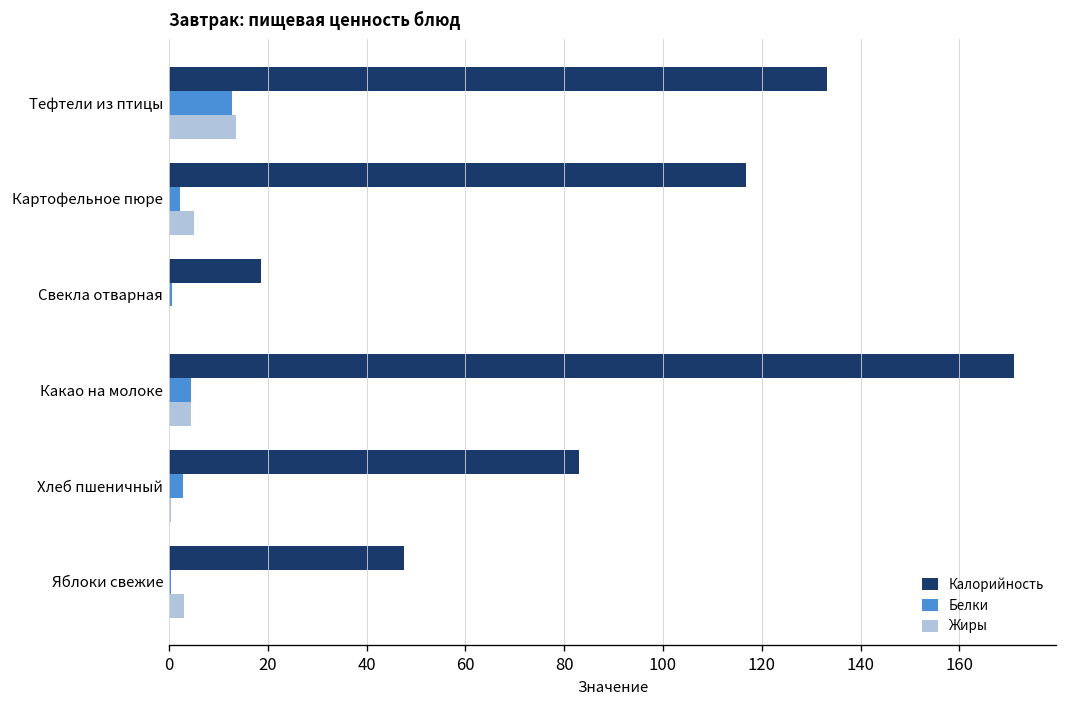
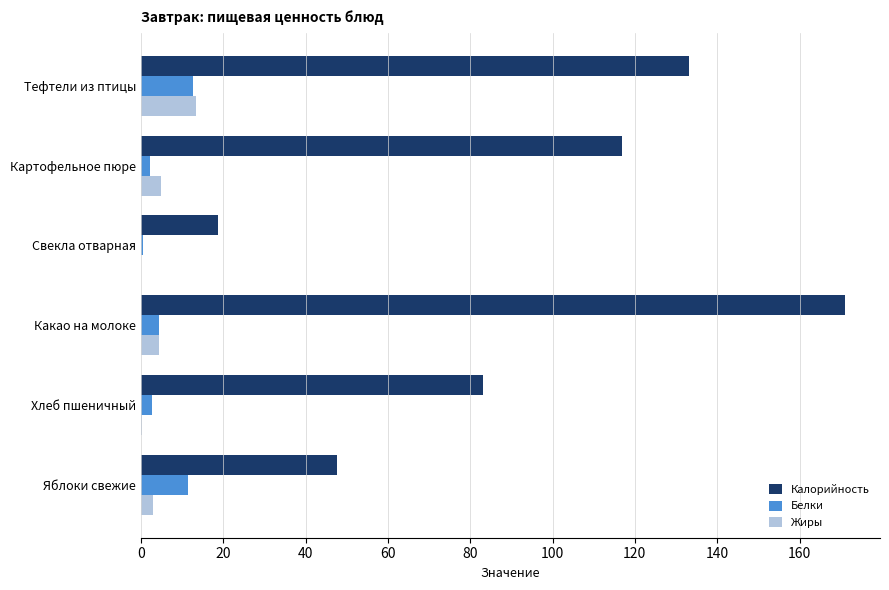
  {
    "Калорийность": {
      "Тефтели из птицы": 133,
      "Картофельное пюре": 117,
      "Свекла отварная": 19,
      "Какао на молоке": 171,
      "Хлеб пшеничный": 83,
      "Яблоки свежие": 48
    },
    "Белки": {
      "Тефтели из птицы": 13,
      "Картофельное пюре": 2,
      "Свекла отварная": 1,
      "Какао на молоке": 4,
      "Хлеб пшеничный": 3,
-     "Яблоки свежие": 0
+     "Яблоки свежие": 12
    },
    "Жиры": {
      "Тефтели из птицы": 14,
      "Картофельное пюре": 5,
      "Свекла отварная": 0,
      "Какао на молоке": 5,
      "Яблоки свежие": 3
    }
  }
